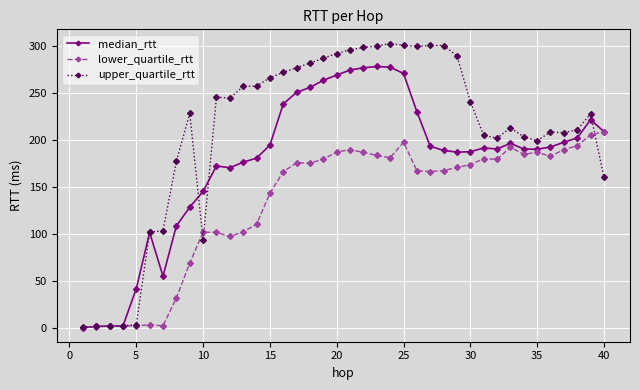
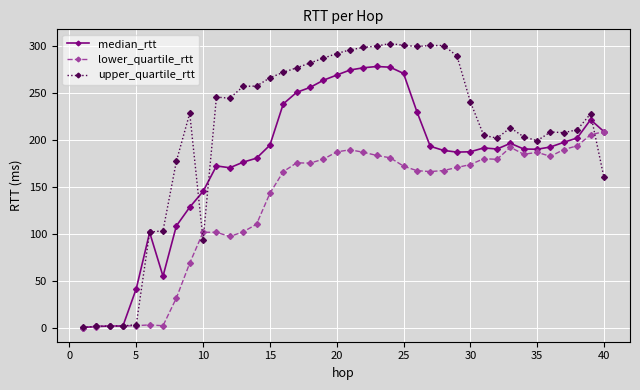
  {
    "median_rtt": {
      "5": 40,
      "10": 150,
      "15": 190,
      "20": 270,
      "25": 270,
      "30": 190,
      "35": 190
    },
    "lower_quartile_rtt": {
      "10": 100,
      "15": 140,
      "20": 190,
-     "25": 200,
+     "25": 170,
      "30": 170,
      "35": 190
    },
    "upper_quartile_rtt": {
      "10": 90,
      "15": 270,
      "20": 290,
      "25": 300,
      "30": 240,
      "35": 200,
      "40": 160
    }
  }
